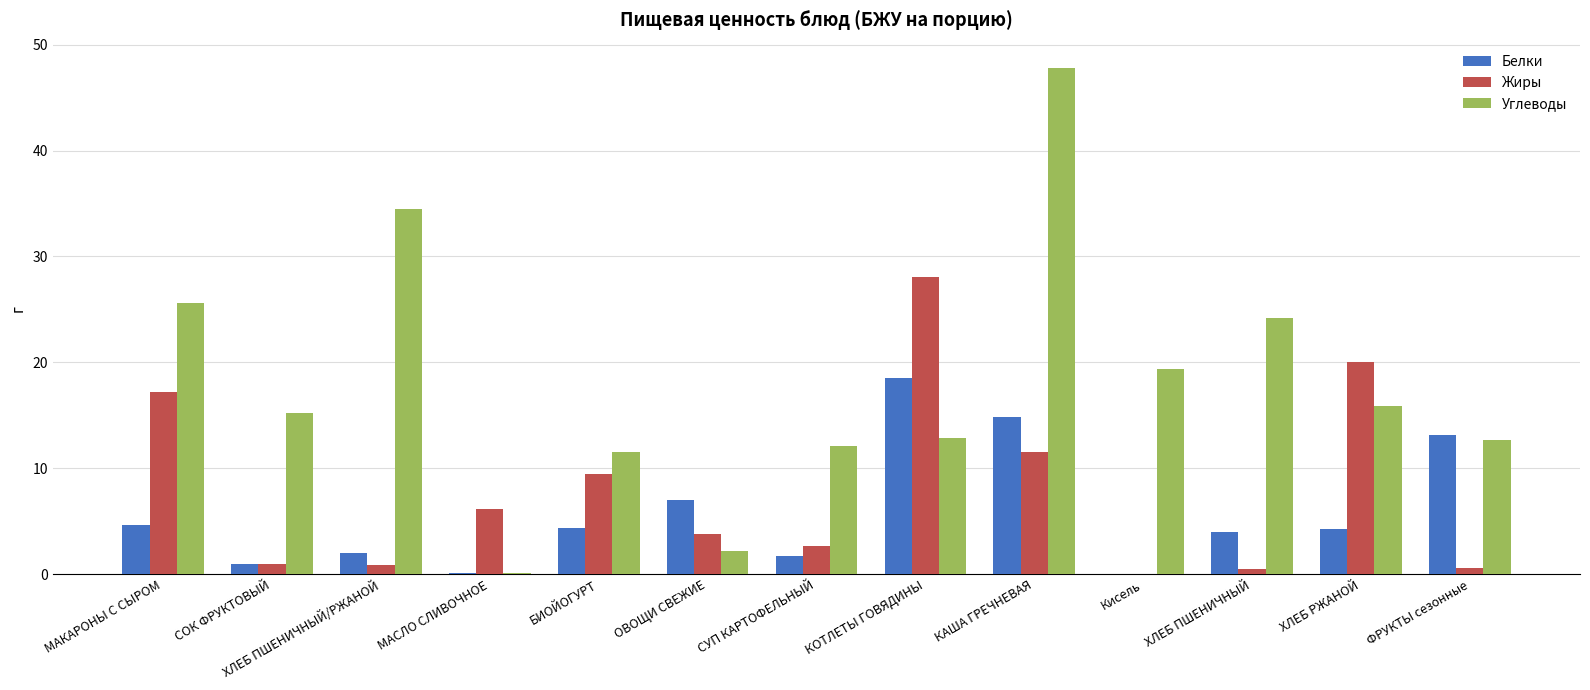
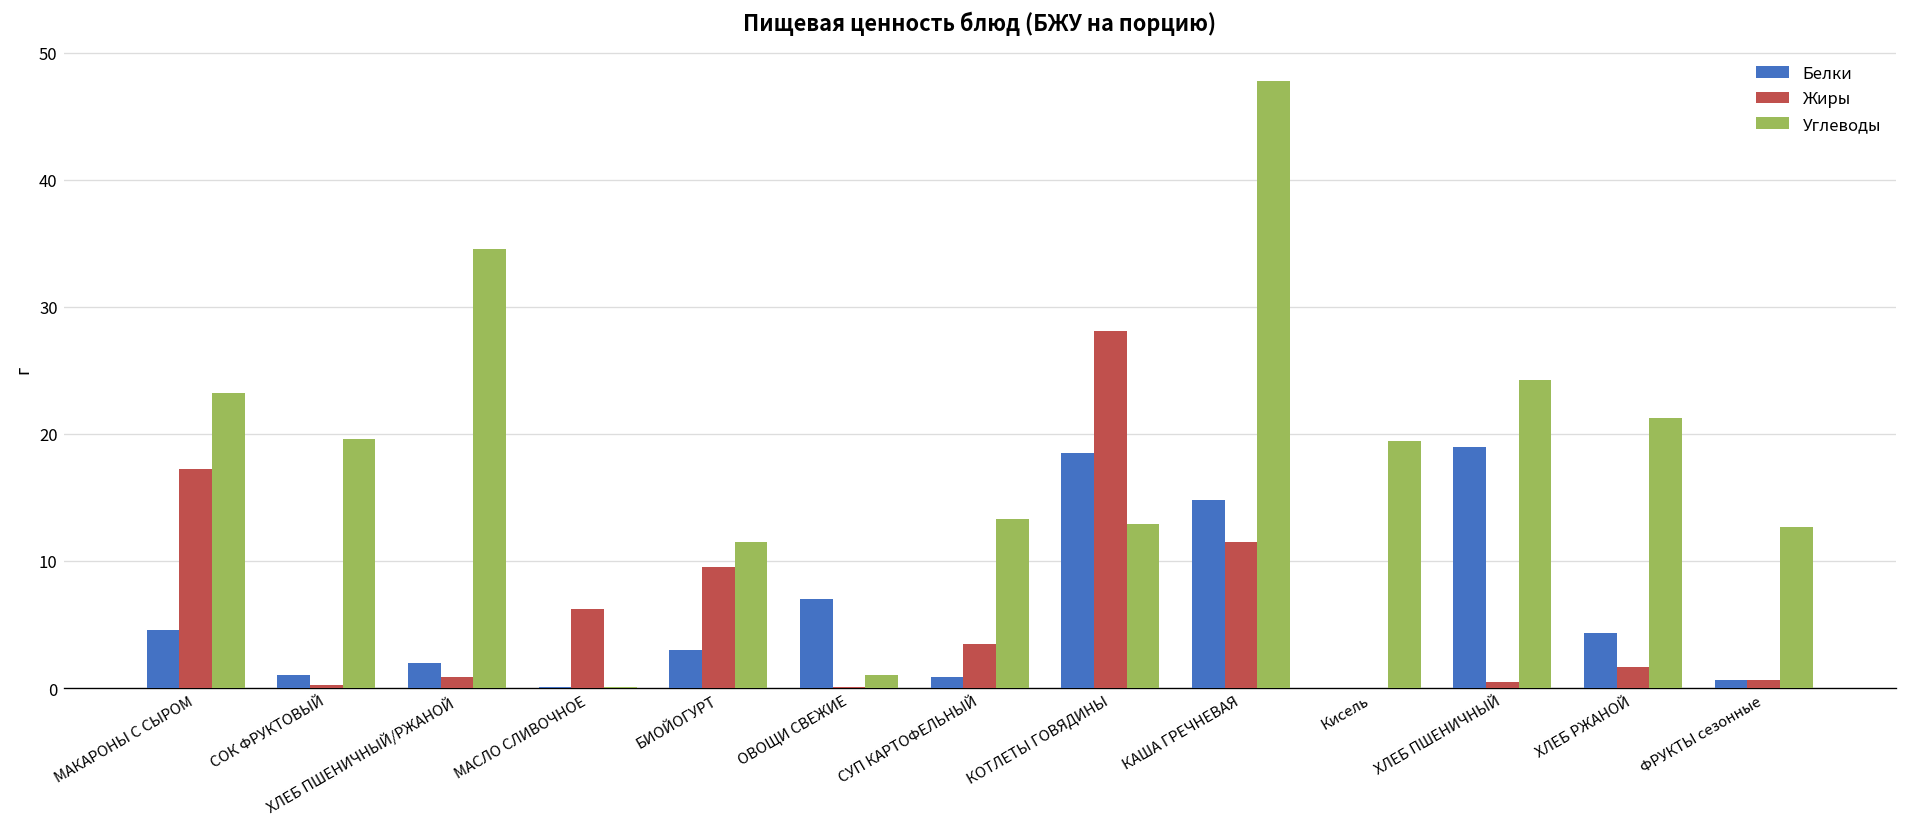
  {
    "Белки": {
      "МАКАРОНЫ С СЫРОМ": 4.6,
      "СОК ФРУКТОВЫЙ": 1.0,
      "ХЛЕБ ПШЕНИЧНЫЙ/РЖАНОЙ": 2.0,
-     "БИОЙОГУРТ": 4.4,
+     "БИОЙОГУРТ": 3.0,
      "ОВОЩИ СВЕЖИЕ": 7.0,
-     "СУП КАРТОФЕЛЬНЫЙ": 1.7,
+     "СУП КАРТОФЕЛЬНЫЙ": 0.9,
      "КОТЛЕТЫ ГОВЯДИНЫ": 18.5,
      "КАША ГРЕЧНЕВАЯ": 14.8,
      "Кисель": 0.0,
-     "ХЛЕБ ПШЕНИЧНЫЙ": 4.0,
+     "ХЛЕБ ПШЕНИЧНЫЙ": 19.0,
      "ХЛЕБ РЖАНОЙ": 4.3,
-     "ФРУКТЫ сезонные": 13.1
+     "ФРУКТЫ сезонные": 0.6
    },
    "Жиры": {
      "МАКАРОНЫ С СЫРОМ": 17.2,
-     "СОК ФРУКТОВЫЙ": 1.0,
+     "СОК ФРУКТОВЫЙ": 0.2,
      "ХЛЕБ ПШЕНИЧНЫЙ/РЖАНОЙ": 0.8,
      "МАСЛО СЛИВОЧНОЕ": 6.2,
      "БИОЙОГУРТ": 9.5,
-     "ОВОЩИ СВЕЖИЕ": 3.8,
-     "СУП КАРТОФЕЛЬНЫЙ": 2.7,
+     "ОВОЩИ СВЕЖИЕ": 0.1,
+     "СУП КАРТОФЕЛЬНЫЙ": 3.5,
      "КОТЛЕТЫ ГОВЯДИНЫ": 28.1,
      "КАША ГРЕЧНЕВАЯ": 11.5,
      "Кисель": 0.0,
      "ХЛЕБ ПШЕНИЧНЫЙ": 0.5,
-     "ХЛЕБ РЖАНОЙ": 20.0,
+     "ХЛЕБ РЖАНОЙ": 1.7,
      "ФРУКТЫ сезонные": 0.6
    },
    "Углеводы": {
-     "МАКАРОНЫ С СЫРОМ": 25.6,
-     "СОК ФРУКТОВЫЙ": 15.2,
+     "МАКАРОНЫ С СЫРОМ": 23.2,
+     "СОК ФРУКТОВЫЙ": 19.6,
      "ХЛЕБ ПШЕНИЧНЫЙ/РЖАНОЙ": 34.5,
      "БИОЙОГУРТ": 11.5,
-     "ОВОЩИ СВЕЖИЕ": 2.2,
-     "СУП КАРТОФЕЛЬНЫЙ": 12.1,
+     "ОВОЩИ СВЕЖИЕ": 1.0,
+     "СУП КАРТОФЕЛЬНЫЙ": 13.3,
      "КОТЛЕТЫ ГОВЯДИНЫ": 12.9,
      "КАША ГРЕЧНЕВАЯ": 47.8,
      "Кисель": 19.4,
      "ХЛЕБ ПШЕНИЧНЫЙ": 24.2,
-     "ХЛЕБ РЖАНОЙ": 15.9,
+     "ХЛЕБ РЖАНОЙ": 21.3,
      "ФРУКТЫ сезонные": 12.7
    }
  }
